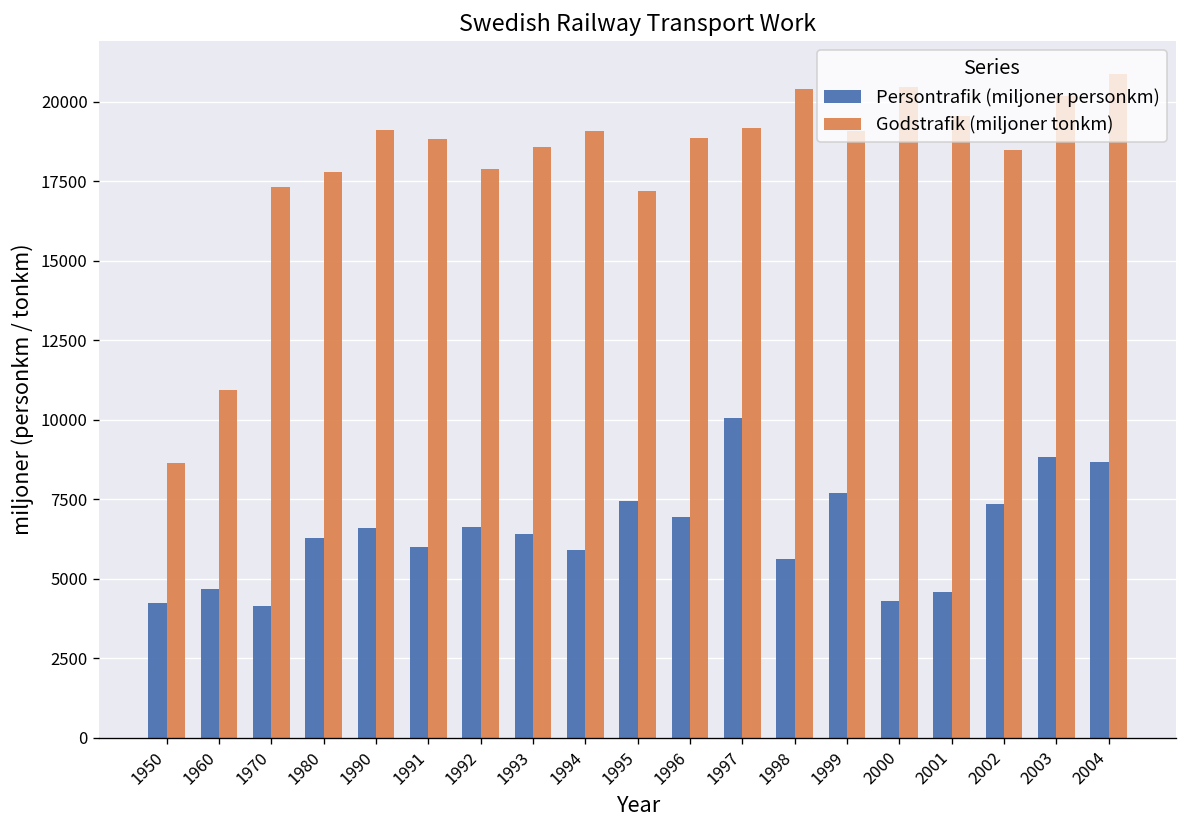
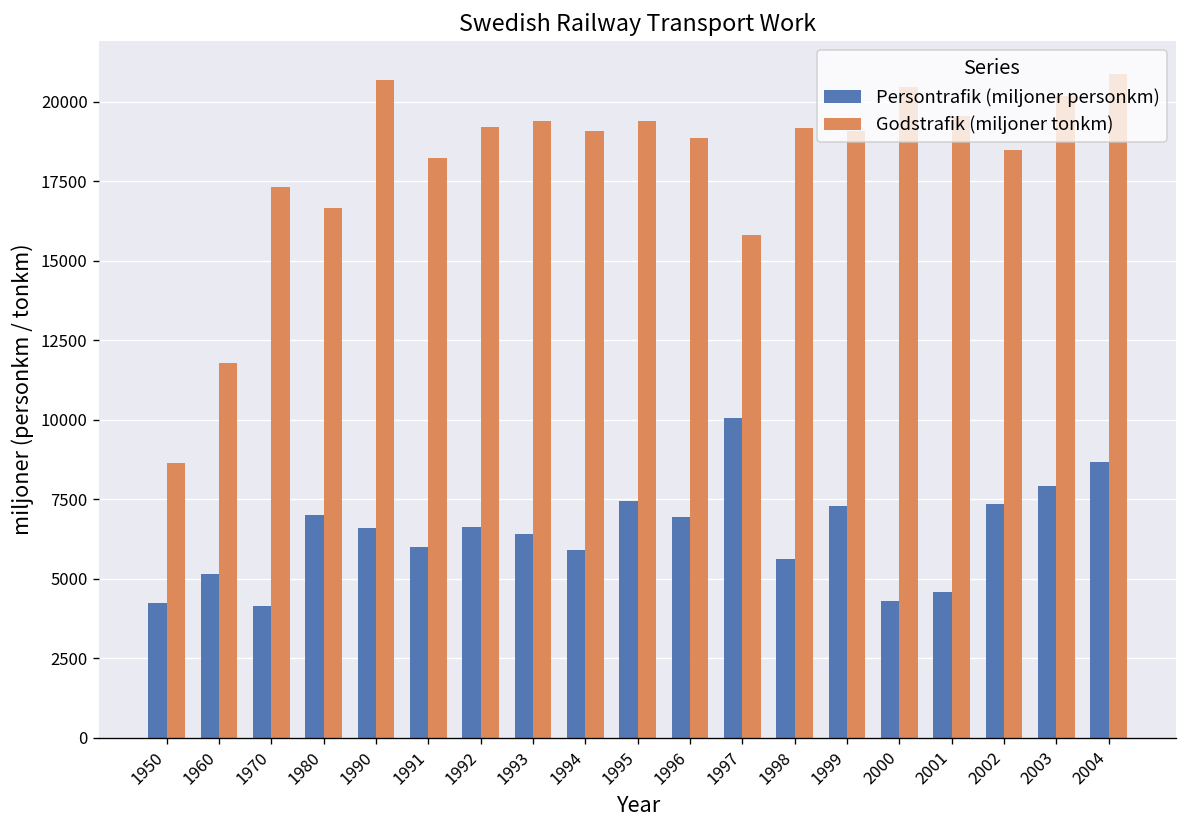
  {
    "Persontrafik (miljoner personkm)": {
      "1950": 4200,
-     "1960": 4700,
+     "1960": 5200,
      "1970": 4100,
-     "1980": 6300,
+     "1980": 7000,
      "1990": 6600,
      "1991": 6000,
      "1992": 6600,
      "1993": 6400,
      "1994": 5900,
      "1995": 7500,
      "1996": 7000,
      "1997": 10000,
      "1998": 5600,
-     "1999": 7700,
+     "1999": 7300,
      "2000": 4300,
      "2001": 4600,
      "2002": 7400,
-     "2003": 8800,
+     "2003": 7900,
      "2004": 8700
    },
    "Godstrafik (miljoner tonkm)": {
      "1950": 8600,
-     "1960": 10900,
+     "1960": 11800,
      "1970": 17300,
-     "1980": 17800,
-     "1990": 19100,
-     "1991": 18800,
-     "1992": 17900,
-     "1993": 18600,
+     "1980": 16600,
+     "1990": 20700,
+     "1991": 18200,
+     "1992": 19200,
+     "1993": 19400,
      "1994": 19100,
-     "1995": 17200,
+     "1995": 19400,
      "1996": 18800,
-     "1997": 19200,
-     "1998": 20400,
+     "1997": 15800,
+     "1998": 19200,
      "2002": 18500
    }
  }
